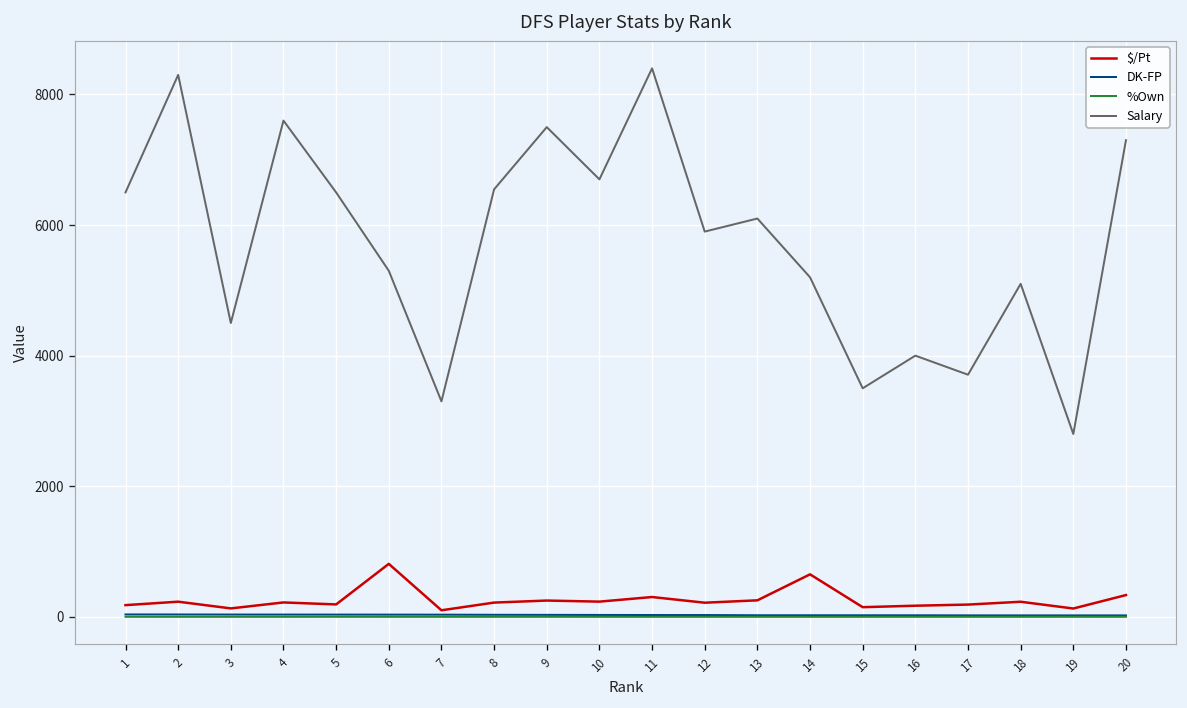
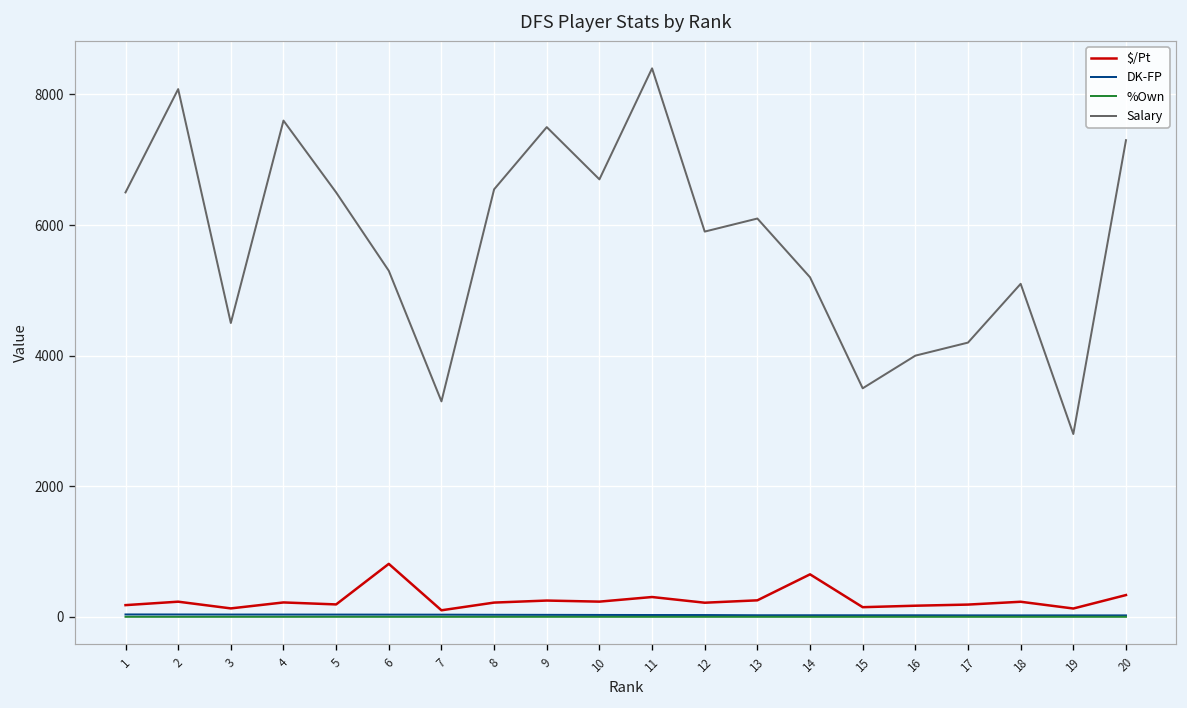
  {
    "$/Pt": {
      "1": 200,
      "2": 200,
      "3": 100,
      "4": 200,
      "5": 200,
      "6": 800,
      "7": 100,
      "8": 200,
      "9": 200,
      "10": 200,
      "11": 300,
      "12": 200,
      "13": 300,
      "14": 700,
      "15": 100,
      "16": 200,
      "17": 200,
      "18": 200,
      "19": 100,
      "20": 300
    },
    "Salary": {
      "1": 6500,
-     "2": 8300,
+     "2": 8100,
      "3": 4500,
      "4": 7600,
      "5": 6500,
      "6": 5300,
      "7": 3300,
      "8": 6500,
      "9": 7500,
      "10": 6700,
      "11": 8400,
      "12": 5900,
      "13": 6100,
      "14": 5200,
      "15": 3500,
      "16": 4000,
-     "17": 3700,
+     "17": 4200,
      "18": 5100,
      "19": 2800,
      "20": 7300
    }
  }
